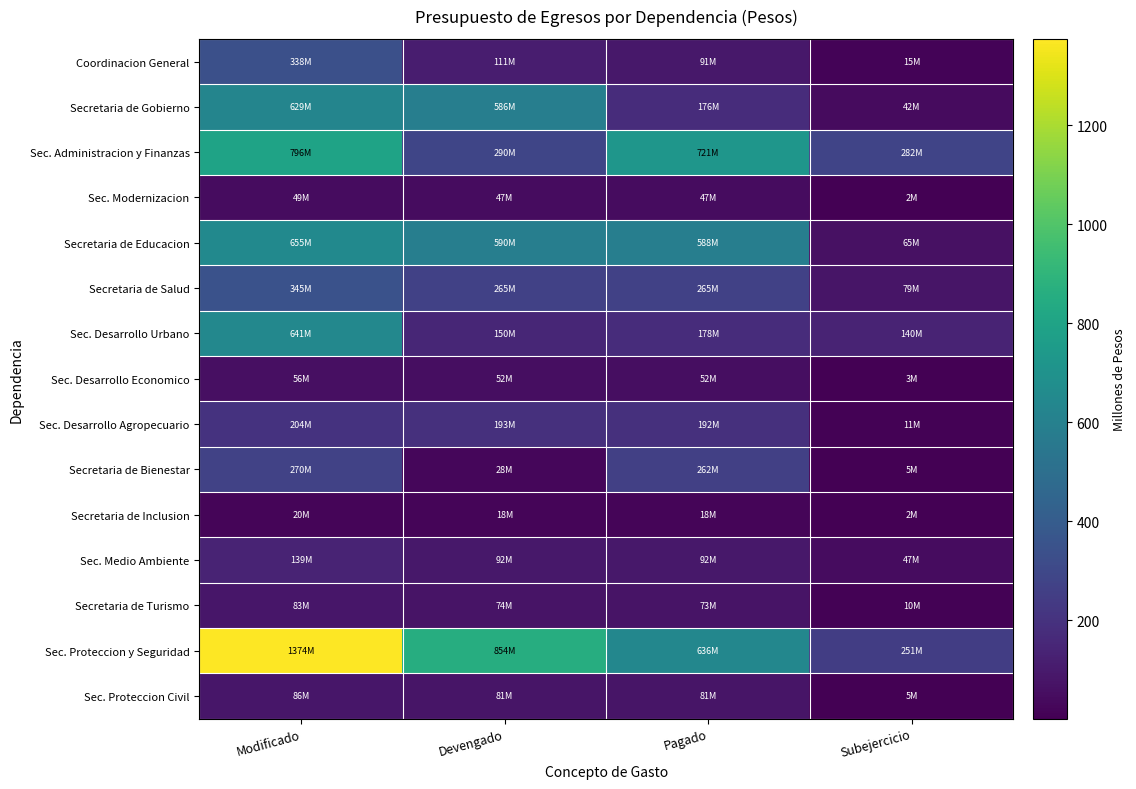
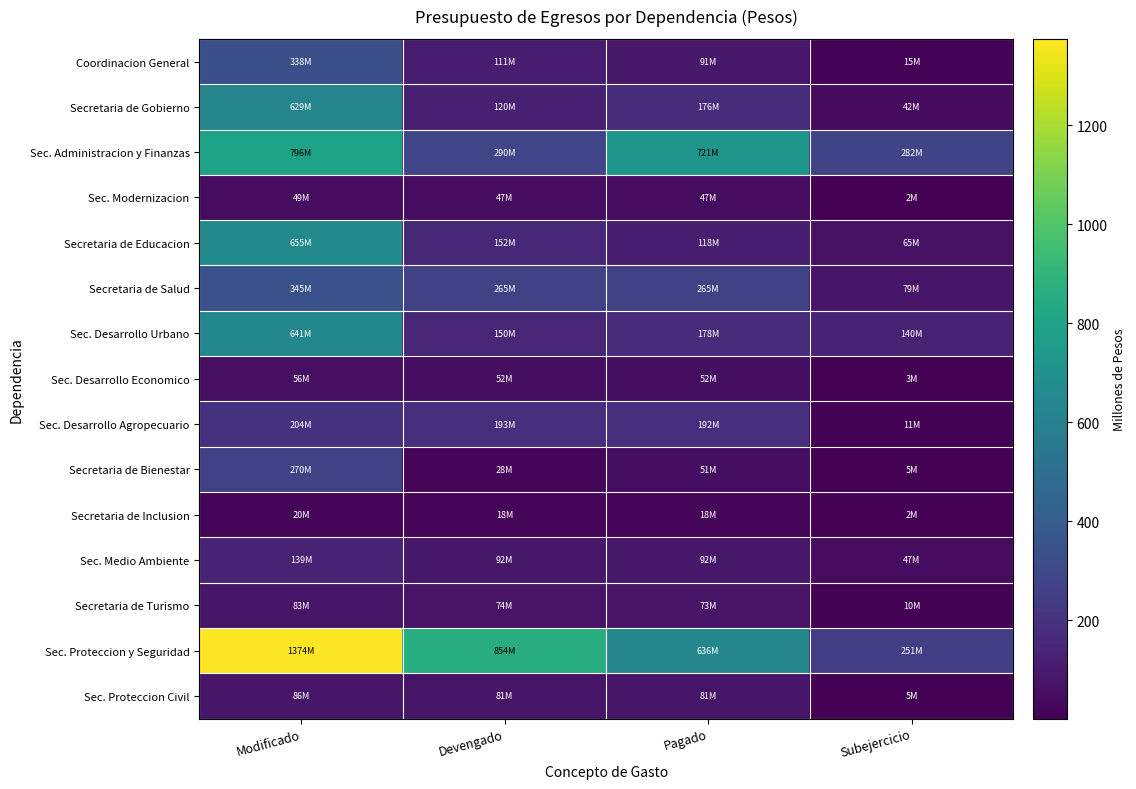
  {
    "Coordinacion General": {
      "Modificado": "338M",
      "Devengado": "111M",
      "Pagado": "91M",
      "Subejercicio": "15M"
    },
    "Secretaria de Gobierno": {
      "Modificado": "629M",
-     "Devengado": "586M",
+     "Devengado": "120M",
      "Pagado": "176M",
      "Subejercicio": "42M"
    },
    "Sec. Administracion y Finanzas": {
      "Modificado": "796M",
      "Devengado": "290M",
      "Pagado": "721M",
      "Subejercicio": "282M"
    },
    "Sec. Modernizacion": {
      "Modificado": "49M",
      "Devengado": "47M",
      "Pagado": "47M",
      "Subejercicio": "2M"
    },
    "Secretaria de Educacion": {
      "Modificado": "655M",
-     "Devengado": "590M",
-     "Pagado": "588M",
+     "Devengado": "152M",
+     "Pagado": "118M",
      "Subejercicio": "65M"
    },
    "Secretaria de Salud": {
      "Modificado": "345M",
      "Devengado": "265M",
      "Pagado": "265M",
      "Subejercicio": "79M"
    },
    "Sec. Desarrollo Urbano": {
      "Modificado": "641M",
      "Devengado": "150M",
      "Pagado": "178M",
      "Subejercicio": "140M"
    },
    "Sec. Desarrollo Economico": {
      "Modificado": "56M",
      "Devengado": "52M",
      "Pagado": "52M",
      "Subejercicio": "3M"
    },
    "Sec. Desarrollo Agropecuario": {
      "Modificado": "204M",
      "Devengado": "193M",
      "Pagado": "192M",
      "Subejercicio": "11M"
    },
    "Secretaria de Bienestar": {
      "Modificado": "270M",
      "Devengado": "28M",
-     "Pagado": "262M",
+     "Pagado": "51M",
      "Subejercicio": "5M"
    },
    "Secretaria de Inclusion": {
      "Modificado": "20M",
      "Devengado": "18M",
      "Pagado": "18M",
      "Subejercicio": "2M"
    },
    "Sec. Medio Ambiente": {
      "Modificado": "139M",
      "Devengado": "92M",
      "Pagado": "92M",
      "Subejercicio": "47M"
    },
    "Secretaria de Turismo": {
      "Modificado": "83M",
      "Devengado": "74M",
      "Pagado": "73M",
      "Subejercicio": "10M"
    },
    "Sec. Proteccion y Seguridad": {
      "Modificado": "1374M",
      "Devengado": "854M",
      "Pagado": "636M",
      "Subejercicio": "251M"
    },
    "Sec. Proteccion Civil": {
      "Modificado": "86M",
      "Devengado": "81M",
      "Pagado": "81M",
      "Subejercicio": "5M"
    }
  }
